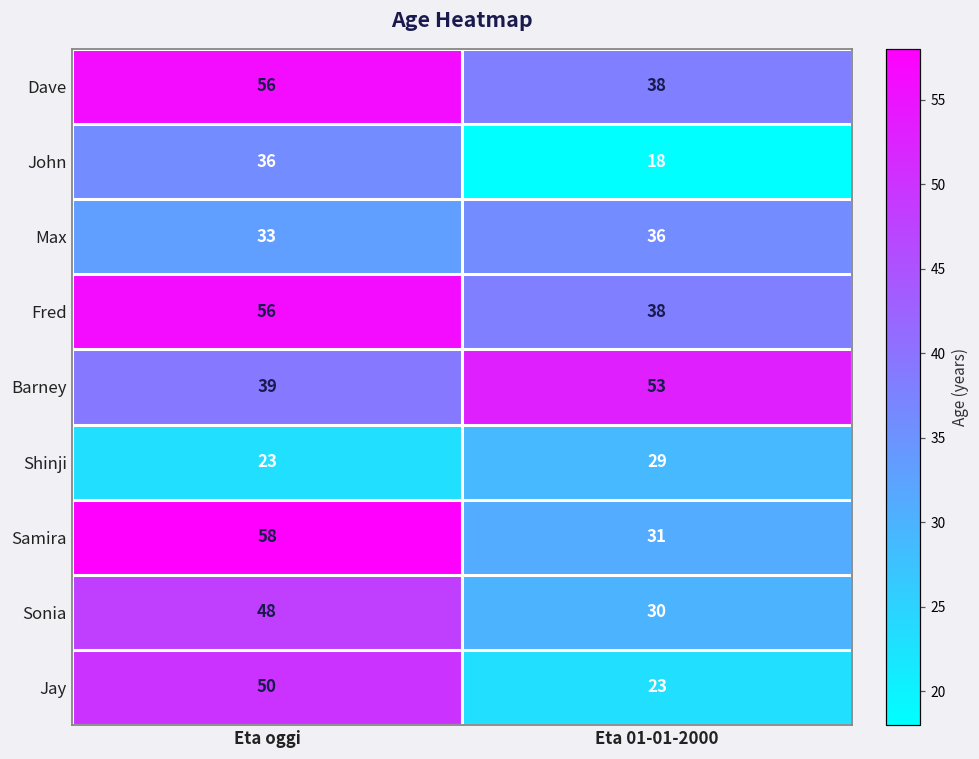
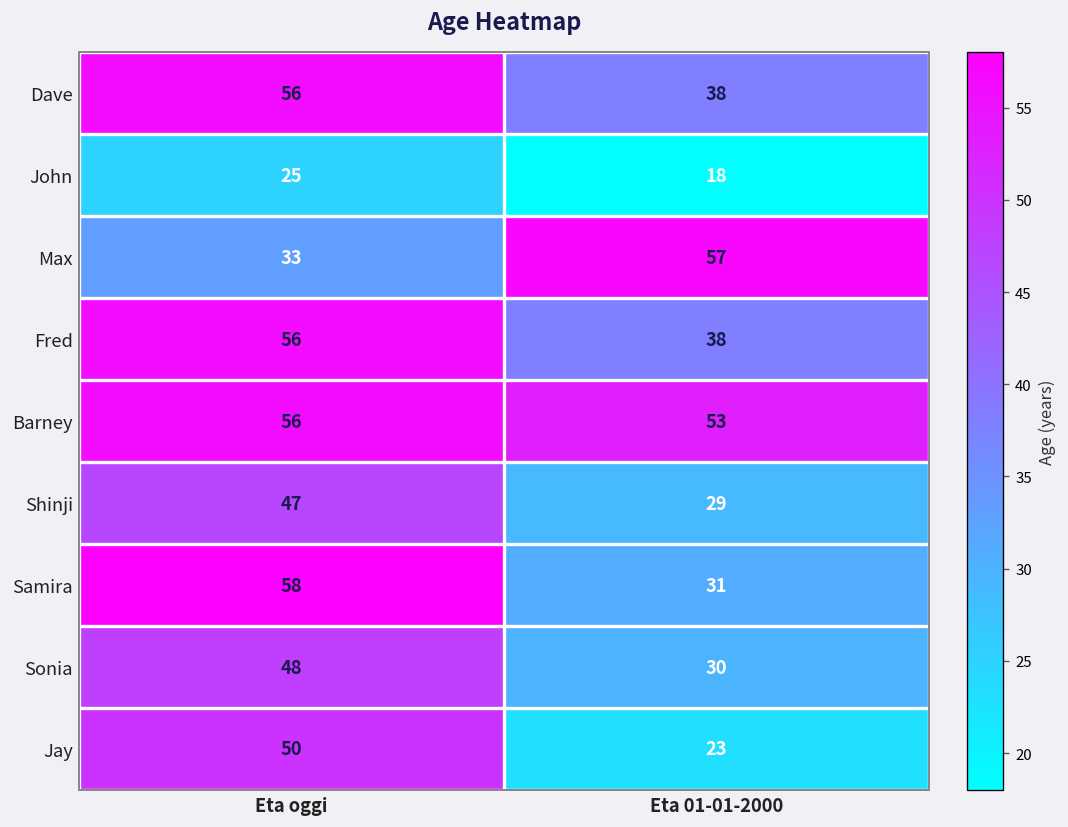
  {
    "Dave": {
      "Eta oggi": 56,
      "Eta 01-01-2000": 38
    },
    "John": {
-     "Eta oggi": 36,
+     "Eta oggi": 25,
      "Eta 01-01-2000": 18
    },
    "Max": {
      "Eta oggi": 33,
-     "Eta 01-01-2000": 36
+     "Eta 01-01-2000": 57
    },
    "Fred": {
      "Eta oggi": 56,
      "Eta 01-01-2000": 38
    },
    "Barney": {
-     "Eta oggi": 39,
+     "Eta oggi": 56,
      "Eta 01-01-2000": 53
    },
    "Shinji": {
-     "Eta oggi": 23,
+     "Eta oggi": 47,
      "Eta 01-01-2000": 29
    },
    "Samira": {
      "Eta oggi": 58,
      "Eta 01-01-2000": 31
    },
    "Sonia": {
      "Eta oggi": 48,
      "Eta 01-01-2000": 30
    },
    "Jay": {
      "Eta oggi": 50,
      "Eta 01-01-2000": 23
    }
  }
